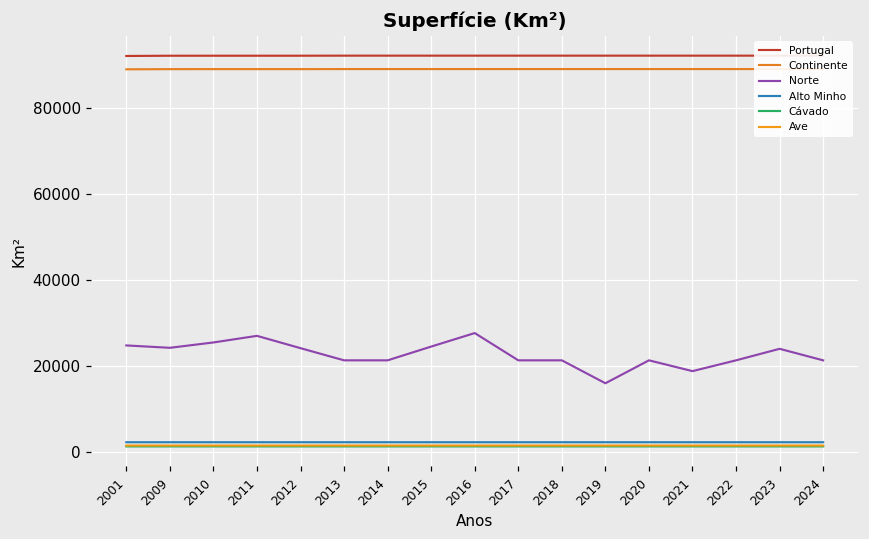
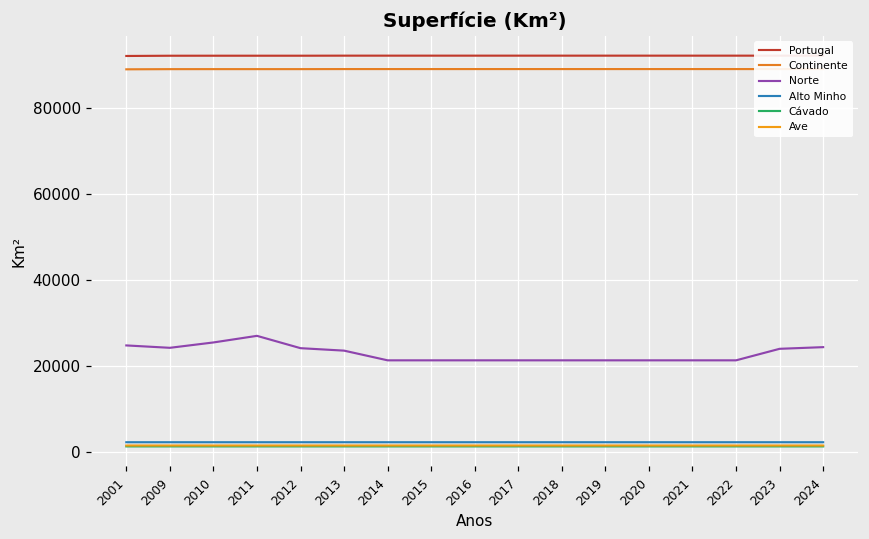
  {
    "Portugal": {
      "2001": 92000,
      "2009": 92000,
      "2010": 92000,
      "2011": 92000,
      "2012": 92000,
      "2013": 92000,
      "2014": 92000,
      "2015": 92000,
      "2016": 92000,
      "2017": 92000,
      "2018": 92000,
      "2019": 92000,
      "2020": 92000,
      "2021": 92000,
      "2022": 92000
    },
    "Norte": {
      "2001": 25000,
      "2009": 24000,
      "2010": 25000,
      "2011": 27000,
      "2012": 24000,
-     "2013": 21000,
+     "2013": 24000,
      "2014": 21000,
-     "2015": 24000,
-     "2016": 28000,
+     "2015": 21000,
+     "2016": 21000,
      "2017": 21000,
      "2018": 21000,
-     "2019": 16000,
+     "2019": 21000,
      "2020": 21000,
-     "2021": 19000,
+     "2021": 21000,
      "2022": 21000,
      "2023": 24000,
-     "2024": 21000
+     "2024": 24000
    },
    "Alto Minho": {
      "2001": 2000,
      "2009": 2000,
      "2010": 2000,
      "2011": 2000,
      "2012": 2000,
      "2013": 2000,
      "2014": 2000,
      "2015": 2000,
      "2016": 2000,
      "2017": 2000,
      "2018": 2000,
      "2019": 2000,
      "2020": 2000,
      "2021": 2000,
      "2022": 2000,
      "2023": 2000,
      "2024": 2000
    }
  }
